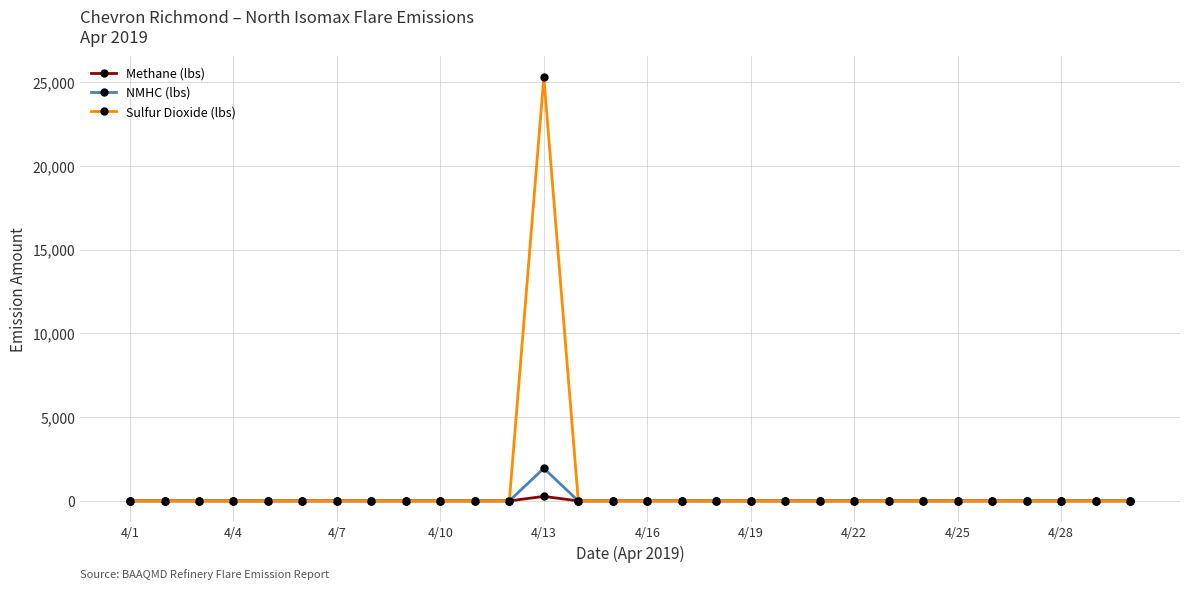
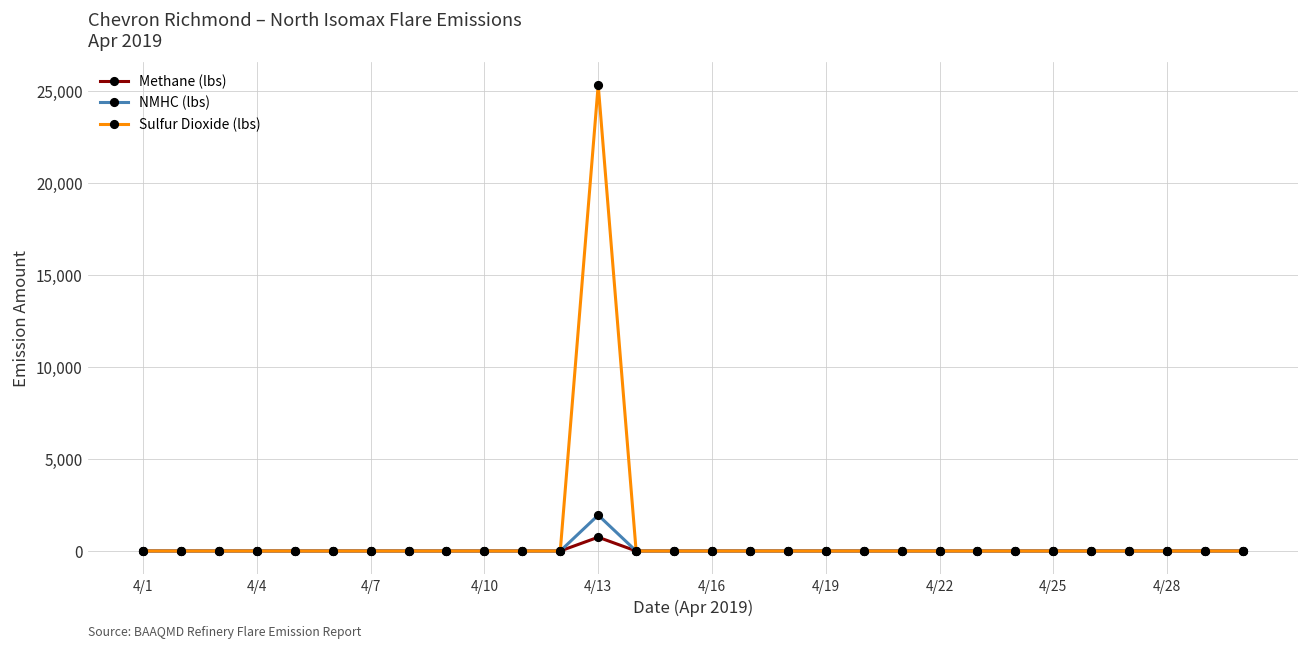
  {
    "Methane (lbs)": {
-     "4/13": "300"
+     "4/13": "700"
    },
    "NMHC (lbs)": {
      "4/13": "1,900"
    },
    "Sulfur Dioxide (lbs)": {
      "4/13": "25,300"
    }
  }
